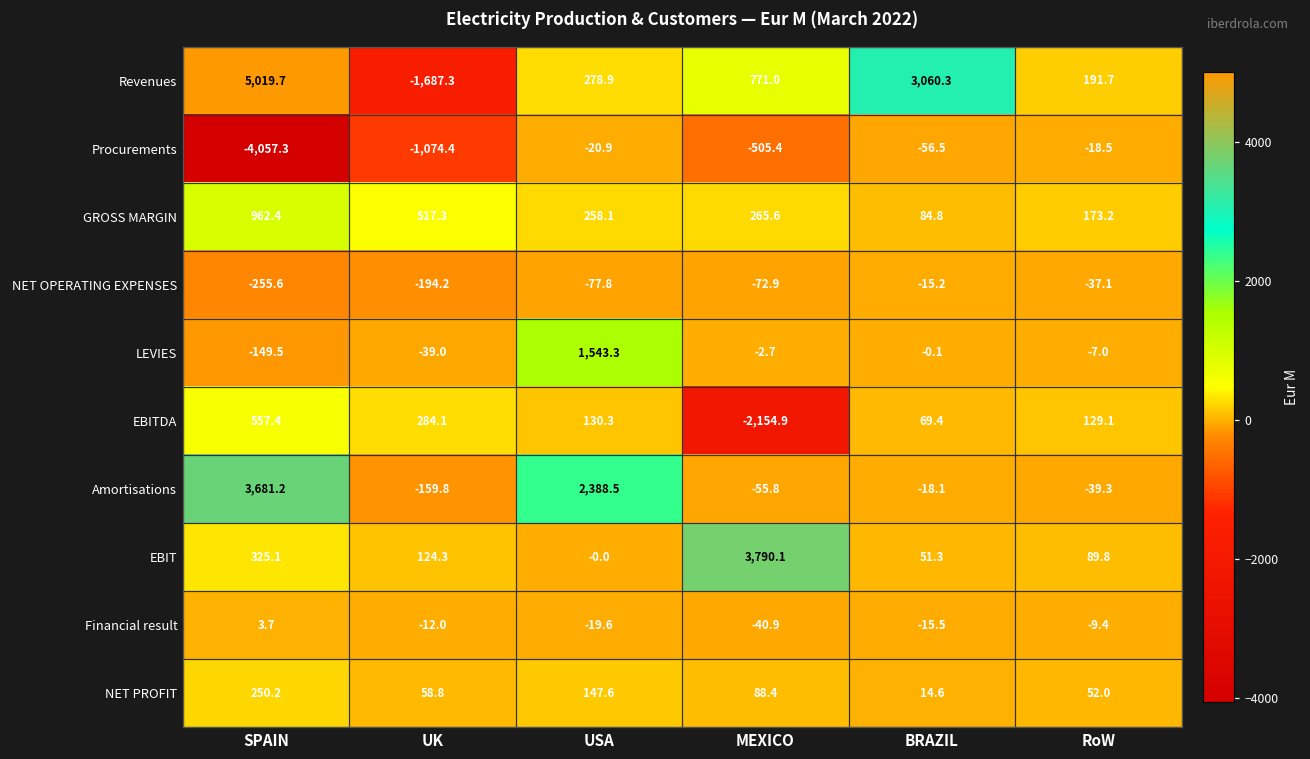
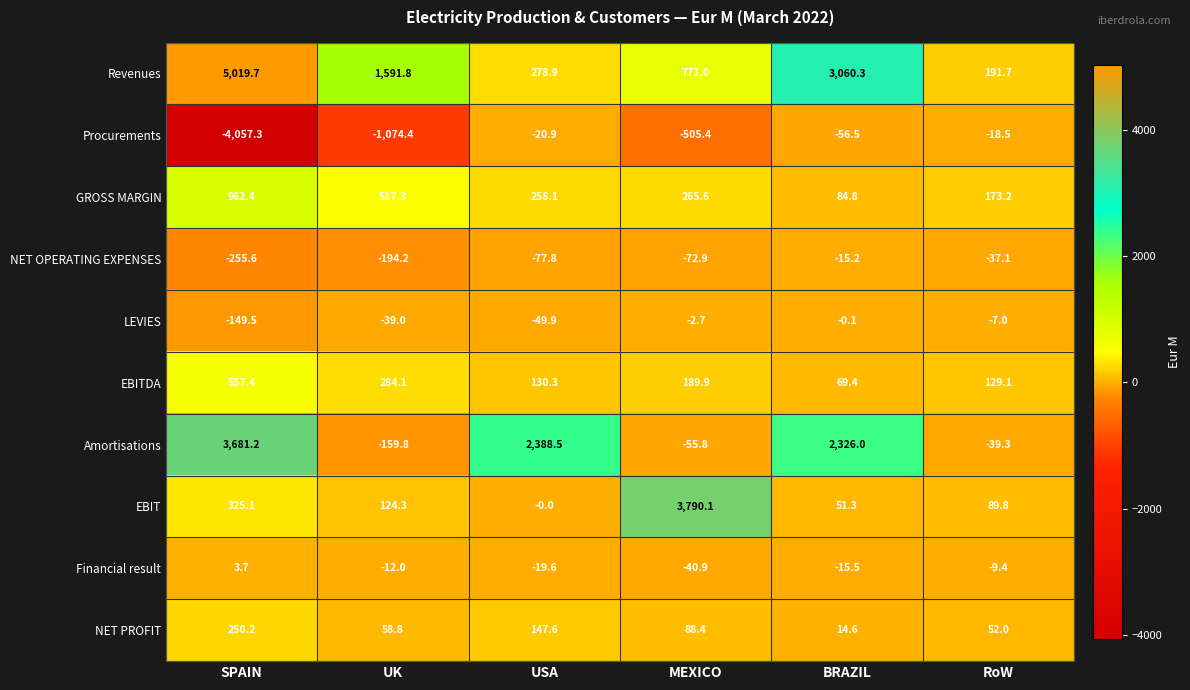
  {
    "Revenues": {
      "SPAIN": "5,019.7",
-     "UK": "-1,687.3",
+     "UK": "1,591.8",
      "USA": "278.9",
      "MEXICO": "771.0",
      "BRAZIL": "3,060.3",
      "RoW": "191.7"
    },
    "Procurements": {
      "SPAIN": "-4,057.3",
      "UK": "-1,074.4",
      "USA": "-20.9",
      "MEXICO": "-505.4",
      "BRAZIL": "-56.5",
      "RoW": "-18.5"
    },
    "GROSS MARGIN": {
      "SPAIN": "962.4",
      "UK": "517.3",
      "USA": "258.1",
      "MEXICO": "265.6",
      "BRAZIL": "84.8",
      "RoW": "173.2"
    },
    "NET OPERATING EXPENSES": {
      "SPAIN": "-255.6",
      "UK": "-194.2",
      "USA": "-77.8",
      "MEXICO": "-72.9",
      "BRAZIL": "-15.2",
      "RoW": "-37.1"
    },
    "LEVIES": {
      "SPAIN": "-149.5",
      "UK": "-39.0",
-     "USA": "1,543.3",
+     "USA": "-49.9",
      "MEXICO": "-2.7",
      "BRAZIL": "-0.1",
      "RoW": "-7.0"
    },
    "EBITDA": {
      "SPAIN": "557.4",
      "UK": "284.1",
      "USA": "130.3",
-     "MEXICO": "-2,154.9",
+     "MEXICO": "189.9",
      "BRAZIL": "69.4",
      "RoW": "129.1"
    },
    "Amortisations": {
      "SPAIN": "3,681.2",
      "UK": "-159.8",
      "USA": "2,388.5",
      "MEXICO": "-55.8",
-     "BRAZIL": "-18.1",
+     "BRAZIL": "2,326.0",
      "RoW": "-39.3"
    },
    "EBIT": {
      "SPAIN": "325.1",
      "UK": "124.3",
      "USA": "-0.0",
      "MEXICO": "3,790.1",
      "BRAZIL": "51.3",
      "RoW": "89.8"
    },
    "Financial result": {
      "SPAIN": "3.7",
      "UK": "-12.0",
      "USA": "-19.6",
      "MEXICO": "-40.9",
      "BRAZIL": "-15.5",
      "RoW": "-9.4"
    },
    "NET PROFIT": {
      "SPAIN": "250.2",
      "UK": "58.8",
      "USA": "147.6",
      "MEXICO": "88.4",
      "BRAZIL": "14.6",
      "RoW": "52.0"
    }
  }
